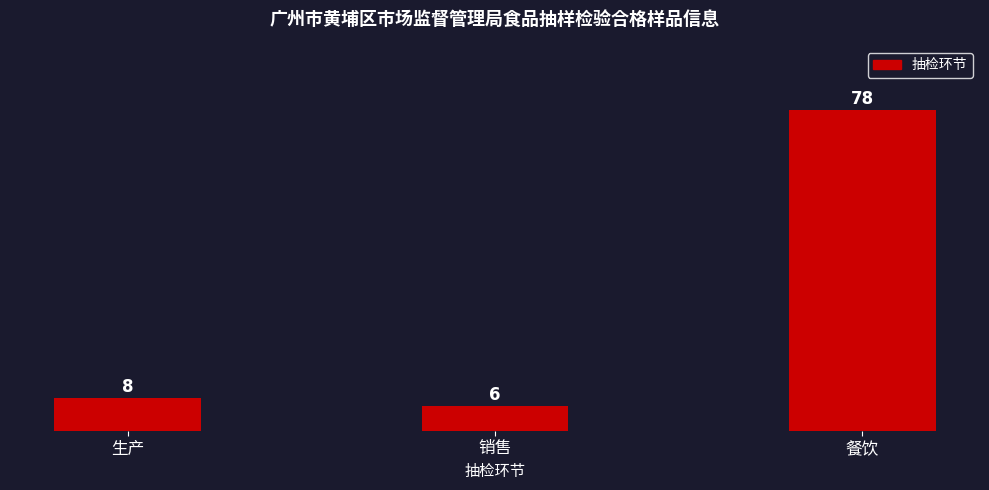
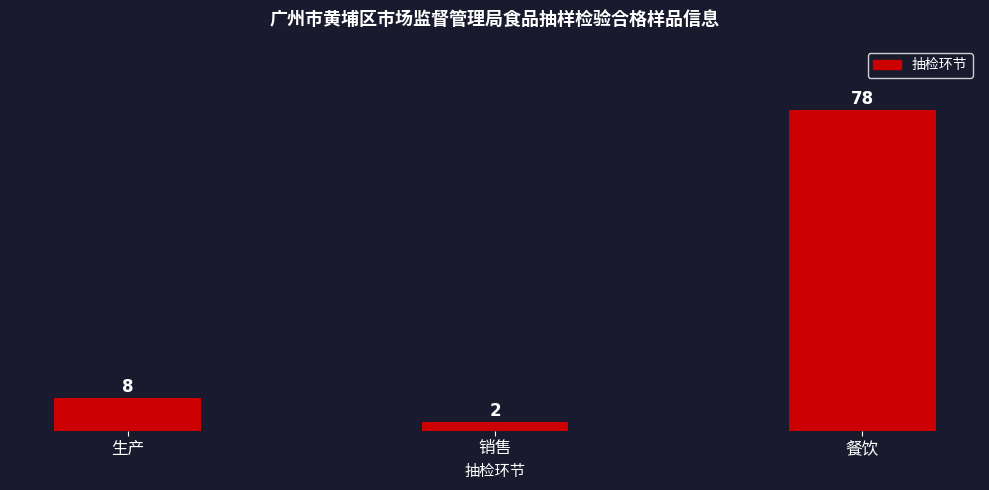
  {
    "生产": 8,
-   "销售": 6,
+   "销售": 2,
    "餐饮": 78
  }
